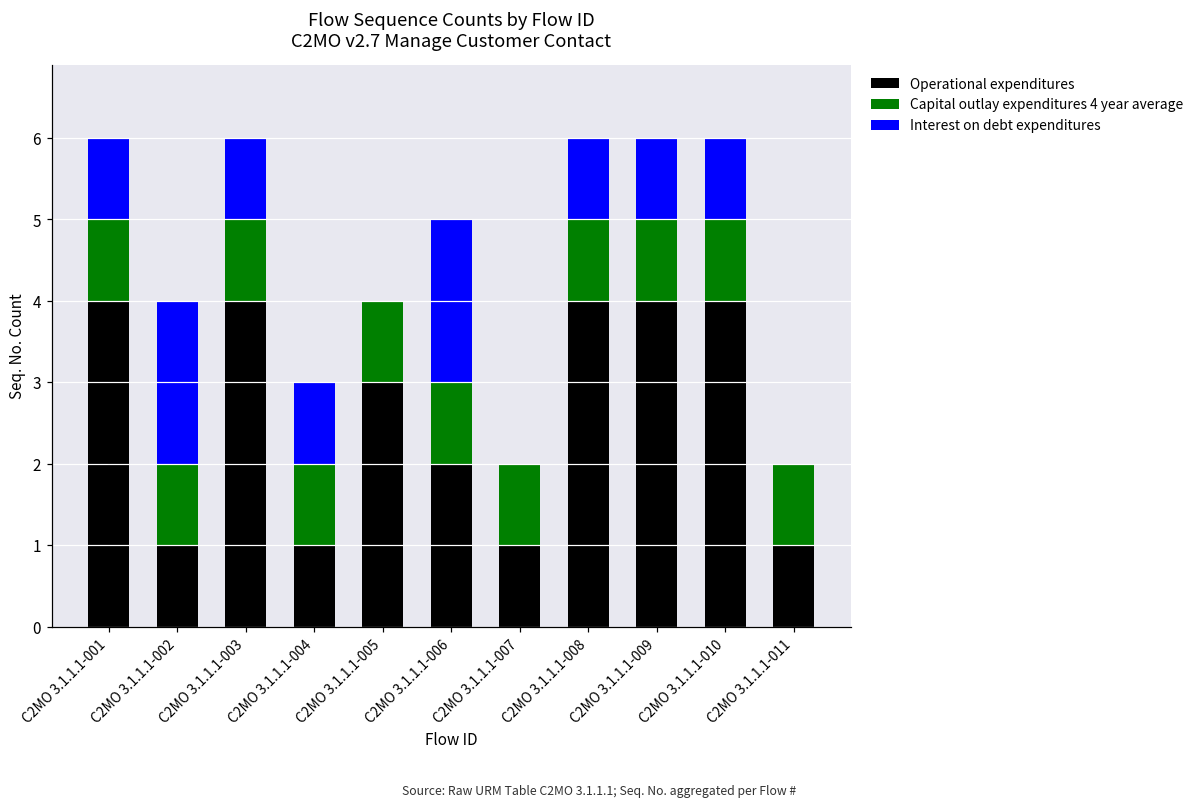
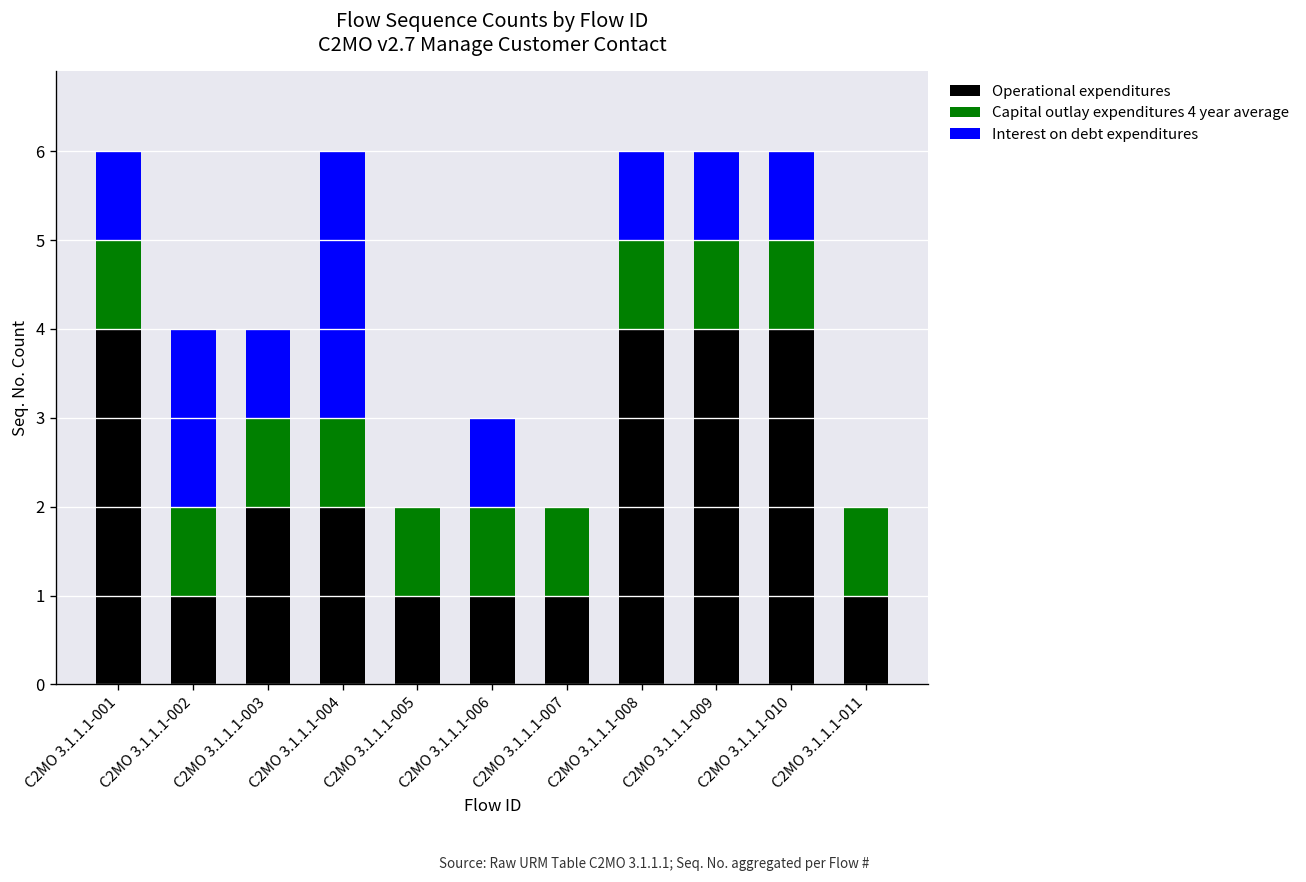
  {
    "Operational expenditures": {
      "C2MO 3.1.1.1-001": 4,
      "C2MO 3.1.1.1-002": 1,
-     "C2MO 3.1.1.1-003": 4,
-     "C2MO 3.1.1.1-004": 1,
-     "C2MO 3.1.1.1-005": 3,
-     "C2MO 3.1.1.1-006": 2,
+     "C2MO 3.1.1.1-003": 2,
+     "C2MO 3.1.1.1-004": 2,
+     "C2MO 3.1.1.1-005": 1,
+     "C2MO 3.1.1.1-006": 1,
      "C2MO 3.1.1.1-007": 1,
      "C2MO 3.1.1.1-008": 4,
      "C2MO 3.1.1.1-009": 4,
      "C2MO 3.1.1.1-010": 4,
      "C2MO 3.1.1.1-011": 1
    },
    "Capital outlay expenditures 4 year average": {
      "C2MO 3.1.1.1-001": 1,
      "C2MO 3.1.1.1-002": 1,
      "C2MO 3.1.1.1-003": 1,
      "C2MO 3.1.1.1-004": 1,
      "C2MO 3.1.1.1-005": 1,
      "C2MO 3.1.1.1-006": 1,
      "C2MO 3.1.1.1-007": 1,
      "C2MO 3.1.1.1-008": 1,
      "C2MO 3.1.1.1-009": 1,
      "C2MO 3.1.1.1-010": 1,
      "C2MO 3.1.1.1-011": 1
    },
    "Interest on debt expenditures": {
      "C2MO 3.1.1.1-001": 1,
      "C2MO 3.1.1.1-002": 2,
      "C2MO 3.1.1.1-003": 1,
-     "C2MO 3.1.1.1-004": 1,
+     "C2MO 3.1.1.1-004": 3,
      "C2MO 3.1.1.1-005": 0,
-     "C2MO 3.1.1.1-006": 2,
+     "C2MO 3.1.1.1-006": 1,
      "C2MO 3.1.1.1-007": 0,
      "C2MO 3.1.1.1-008": 1,
      "C2MO 3.1.1.1-009": 1,
      "C2MO 3.1.1.1-010": 1,
      "C2MO 3.1.1.1-011": 0
    }
  }
